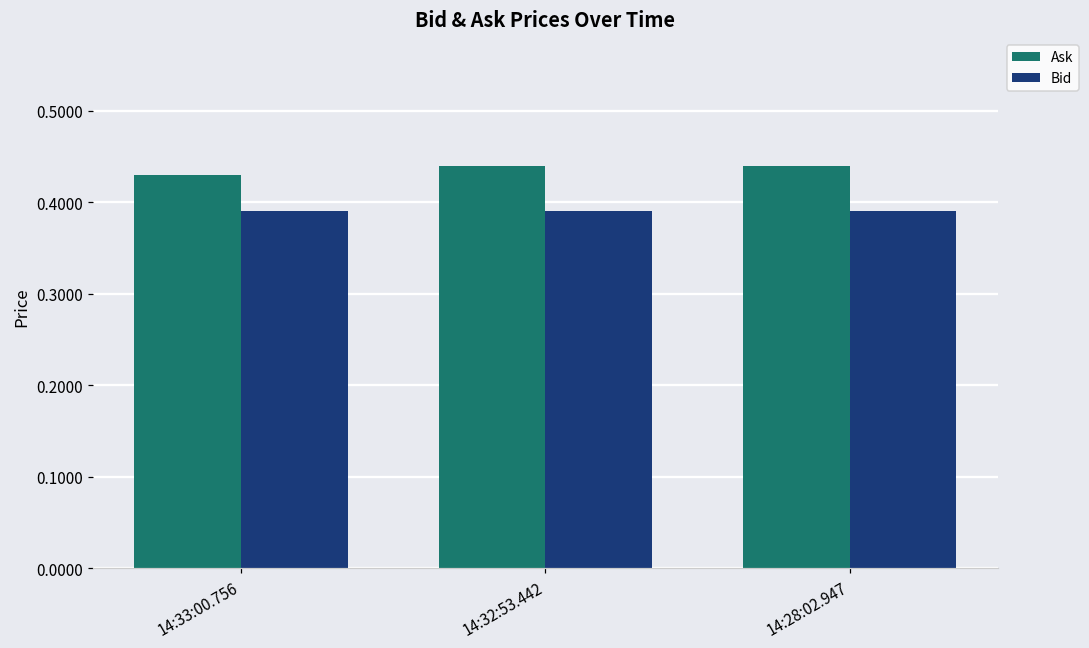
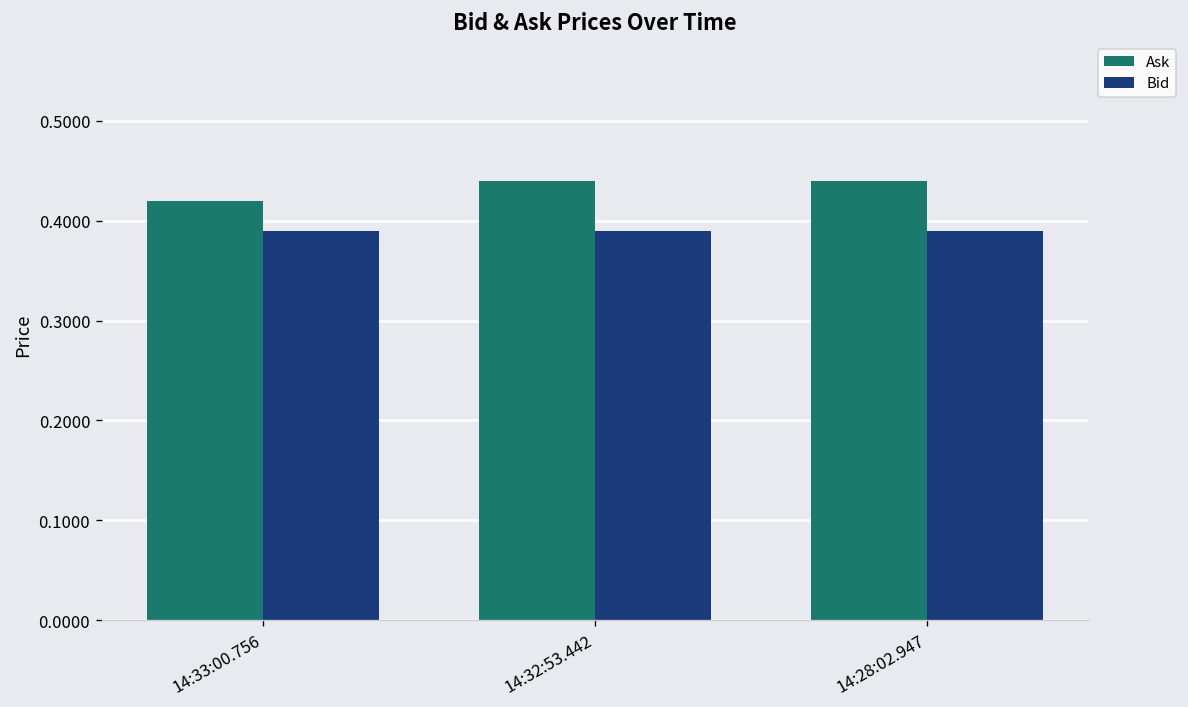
  {
    "Ask": {
-     "14:33:00.756": 0.43,
+     "14:33:00.756": 0.42,
      "14:32:53.442": 0.44,
      "14:28:02.947": 0.44
    },
    "Bid": {
      "14:33:00.756": 0.39,
      "14:32:53.442": 0.39,
      "14:28:02.947": 0.39
    }
  }
